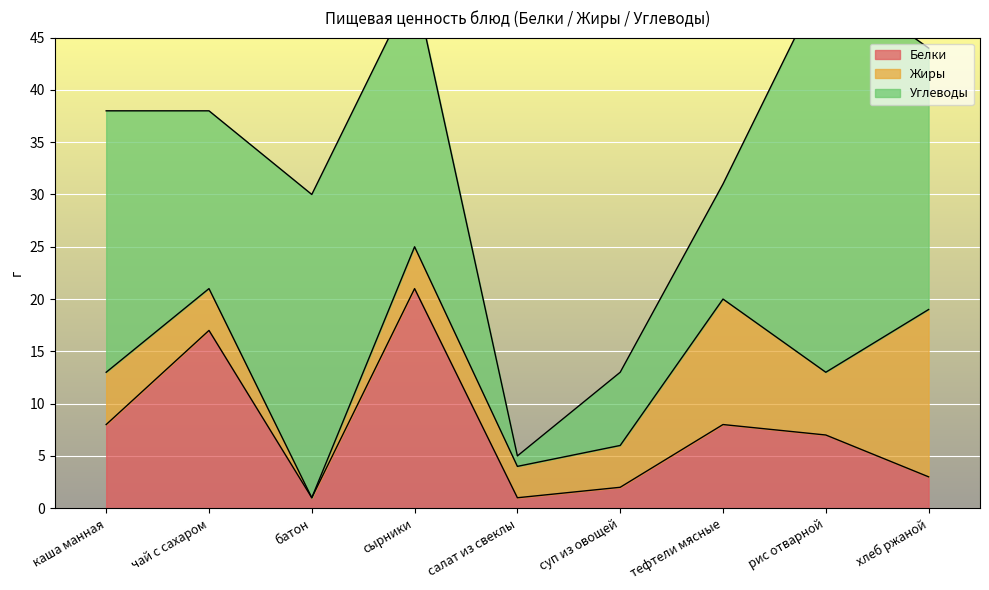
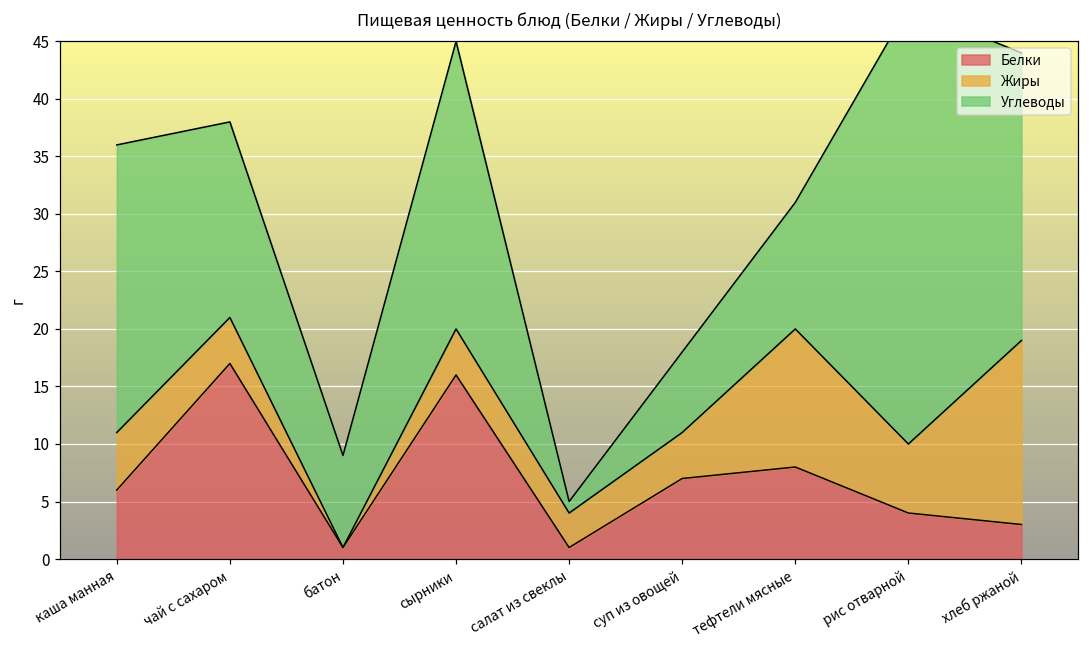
  {
    "Белки": {
-     "каша манная": 8,
+     "каша манная": 6,
      "чай с сахаром": 17,
-     "сырники": 21,
+     "сырники": 16,
      "салат из свеклы": 1,
-     "суп из овощей": 2,
+     "суп из овощей": 7,
      "тефтели мясные": 8,
-     "рис отварной": 7,
+     "рис отварной": 4,
      "хлеб ржаной": 3
    },
    "Жиры": {
      "каша манная": 5,
      "чай с сахаром": 4,
      "сырники": 4,
      "салат из свеклы": 3,
      "суп из овощей": 4,
      "тефтели мясные": 12,
      "рис отварной": 6,
      "хлеб ржаной": 16
    },
    "Углеводы": {
      "каша манная": 25,
      "чай с сахаром": 17,
-     "батон": 29,
+     "батон": 8,
      "салат из свеклы": 1,
      "суп из овощей": 7,
      "тефтели мясные": 11
    }
  }
